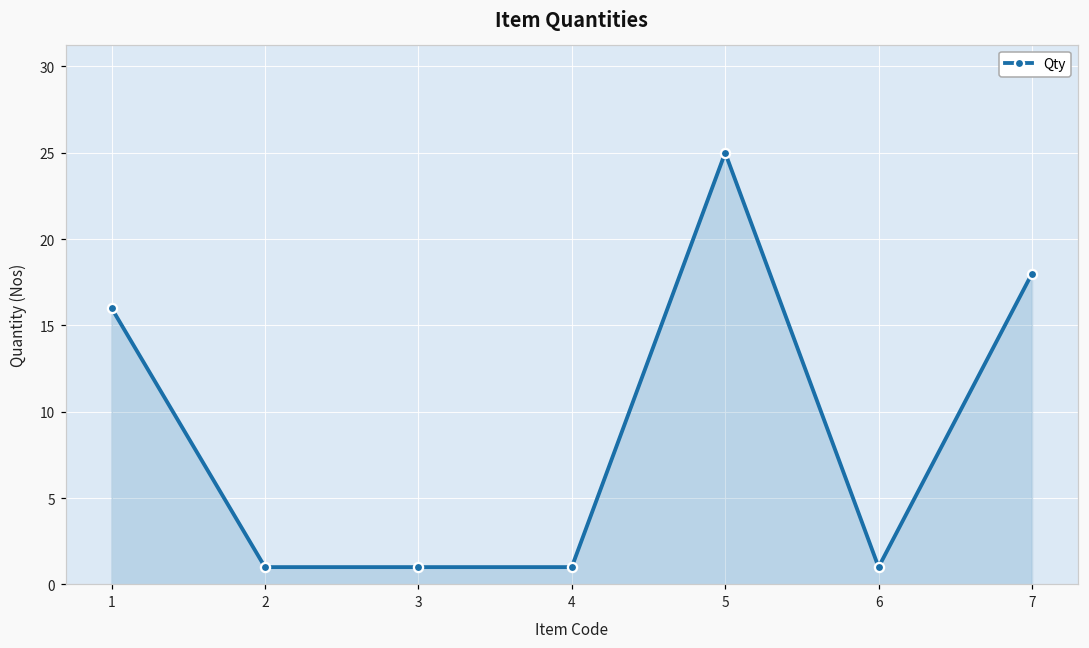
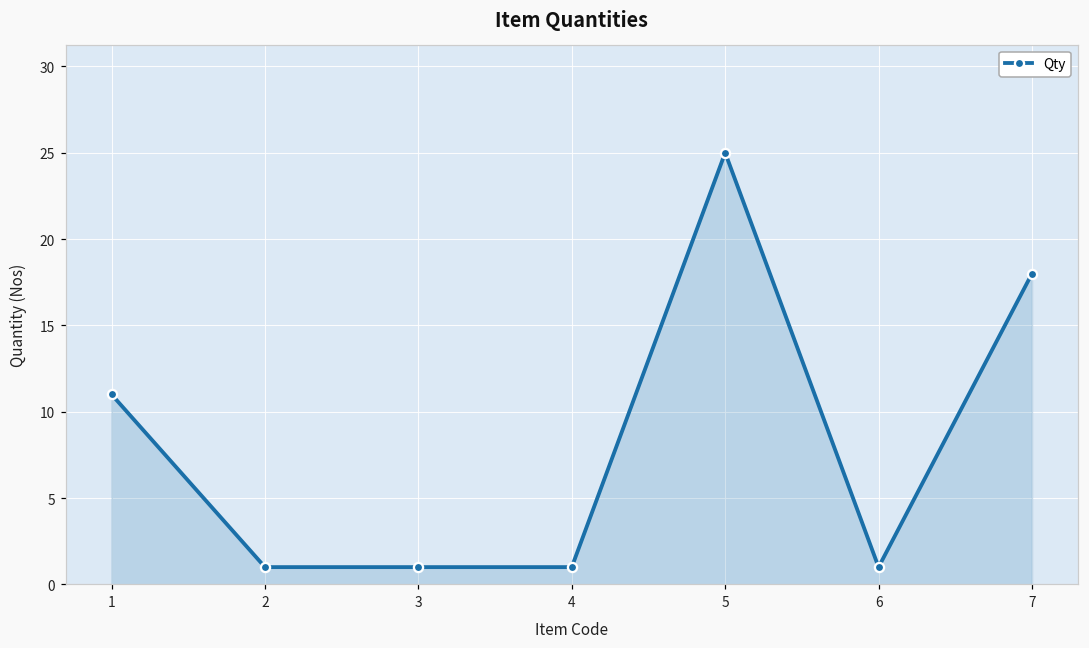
  {
-   "1": 16,
+   "1": 11,
    "2": 1,
    "3": 1,
    "4": 1,
    "5": 25,
    "6": 1,
    "7": 18
  }
